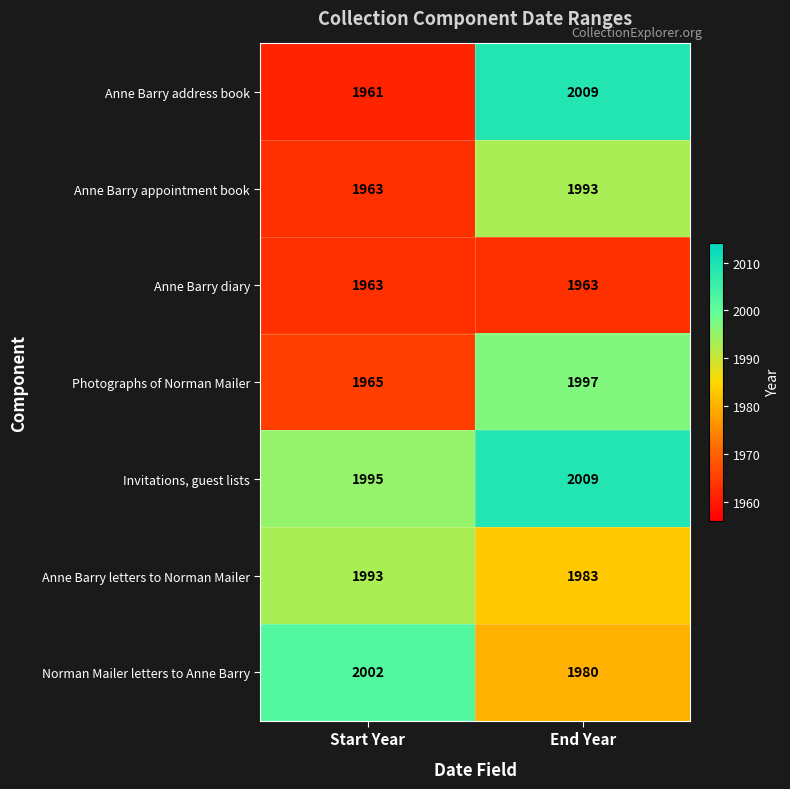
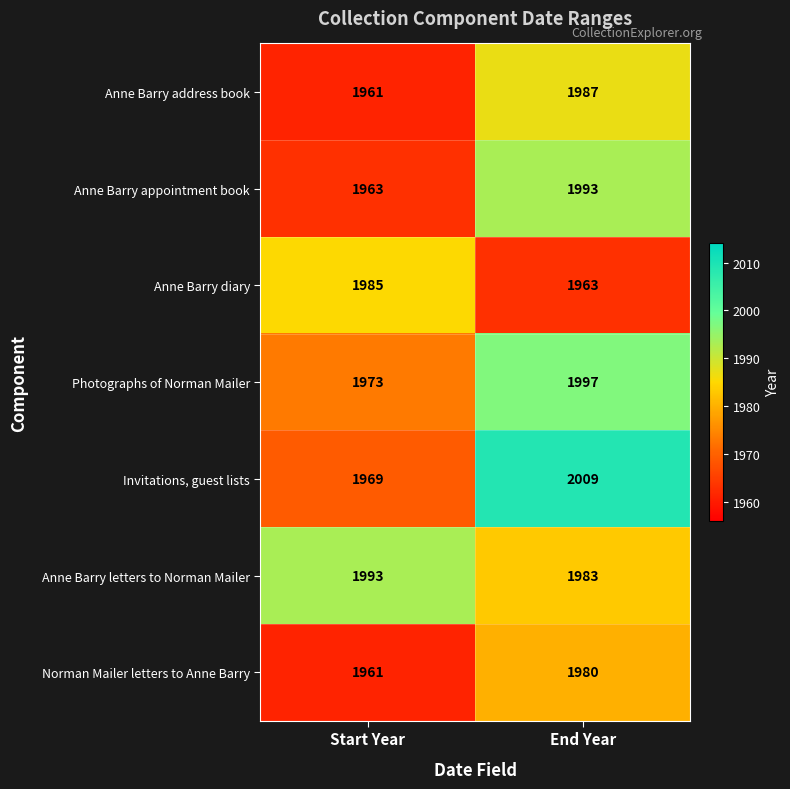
  {
    "Anne Barry address book": {
      "Start Year": 1961,
-     "End Year": 2009
+     "End Year": 1987
    },
    "Anne Barry appointment book": {
      "Start Year": 1963,
      "End Year": 1993
    },
    "Anne Barry diary": {
-     "Start Year": 1963,
+     "Start Year": 1985,
      "End Year": 1963
    },
    "Photographs of Norman Mailer": {
-     "Start Year": 1965,
+     "Start Year": 1973,
      "End Year": 1997
    },
    "Invitations, guest lists": {
-     "Start Year": 1995,
+     "Start Year": 1969,
      "End Year": 2009
    },
    "Anne Barry letters to Norman Mailer": {
      "Start Year": 1993,
      "End Year": 1983
    },
    "Norman Mailer letters to Anne Barry": {
-     "Start Year": 2002,
+     "Start Year": 1961,
      "End Year": 1980
    }
  }
